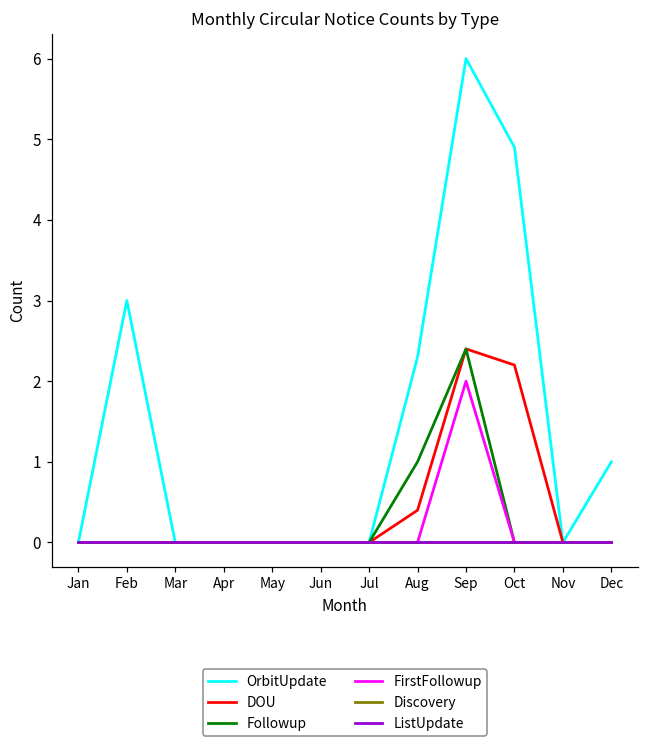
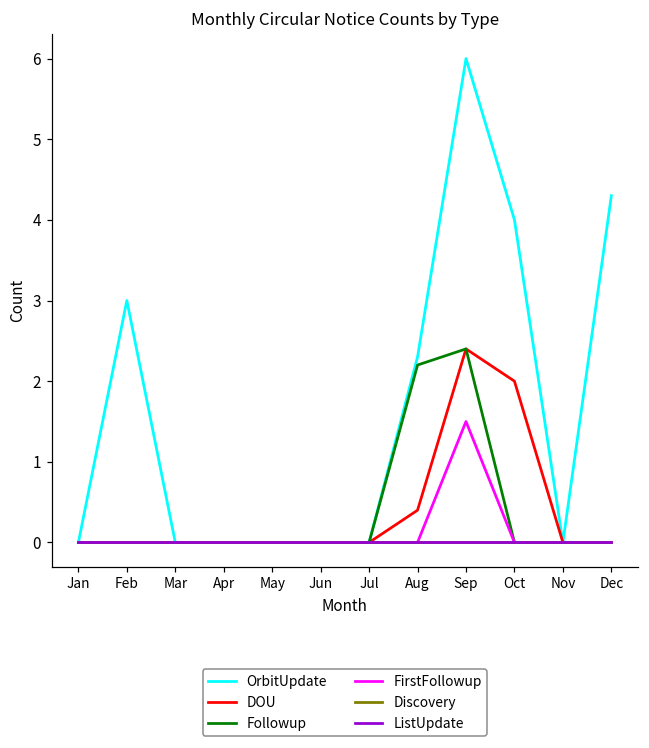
  {
    "OrbitUpdate": {
      "Feb": 3.0,
      "Aug": 2.3,
      "Sep": 6.0,
-     "Oct": 4.9,
-     "Dec": 1.0
+     "Oct": 4.0,
+     "Dec": 4.3
    },
    "DOU": {
      "Aug": 0.4,
-     "Oct": 2.2
+     "Oct": 2.0
    },
    "Followup": {
-     "Aug": 1.0
+     "Aug": 2.2
    },
    "FirstFollowup": {
-     "Sep": 2.0
+     "Sep": 1.5
    },
    "ListUpdate": {
      "Sep": 0.0
    }
  }
